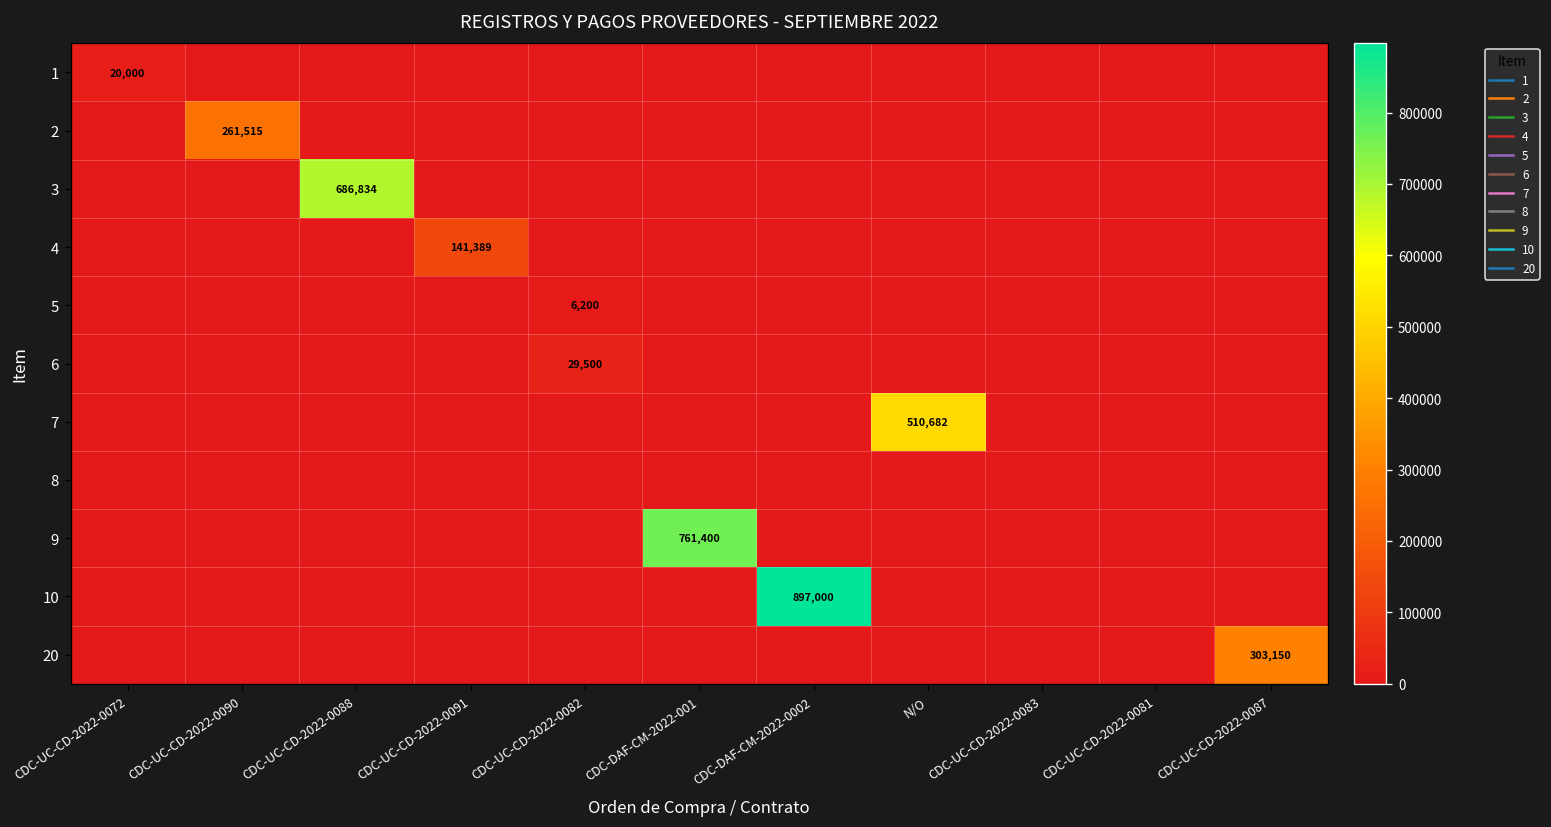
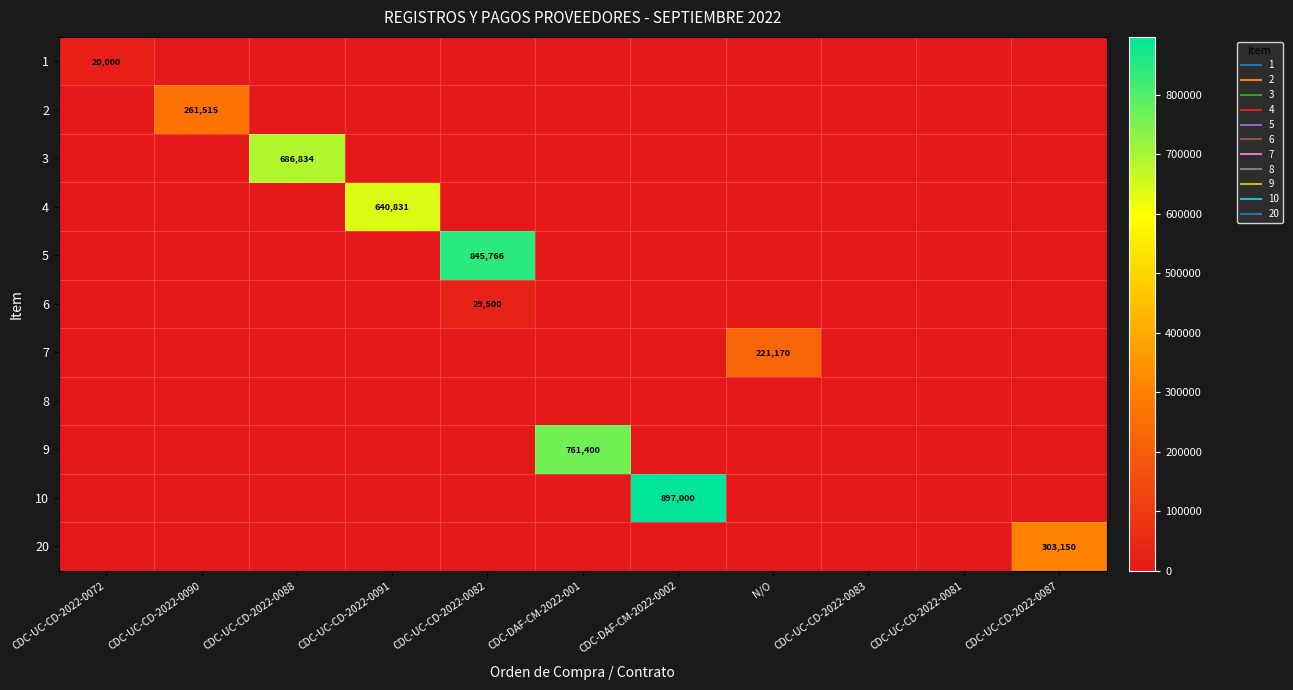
  {
    "1": {
      "CDC-UC-CD-2022-0072": "20,000"
    },
    "2": {
      "CDC-UC-CD-2022-0090": "261,515"
    },
    "3": {
      "CDC-UC-CD-2022-0088": "686,834"
    },
    "4": {
-     "CDC-UC-CD-2022-0091": "141,389"
+     "CDC-UC-CD-2022-0091": "640,831"
    },
    "5": {
-     "CDC-UC-CD-2022-0082": "6,200"
+     "CDC-UC-CD-2022-0082": "845,766"
    },
    "6": {
      "CDC-UC-CD-2022-0082": "29,500"
    },
    "7": {
-     "N/O": "510,682"
+     "N/O": "221,170"
    },
    "9": {
      "CDC-DAF-CM-2022-001": "761,400"
    },
    "10": {
      "CDC-DAF-CM-2022-0002": "897,000"
    },
    "20": {
      "CDC-UC-CD-2022-0087": "303,150"
    }
  }
